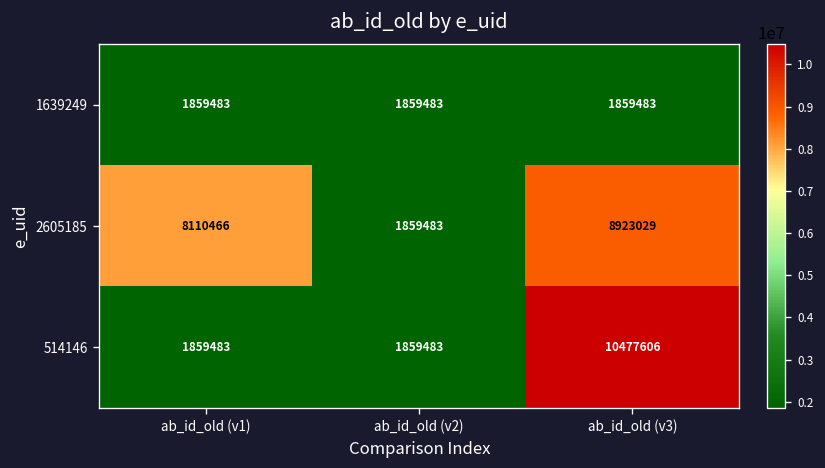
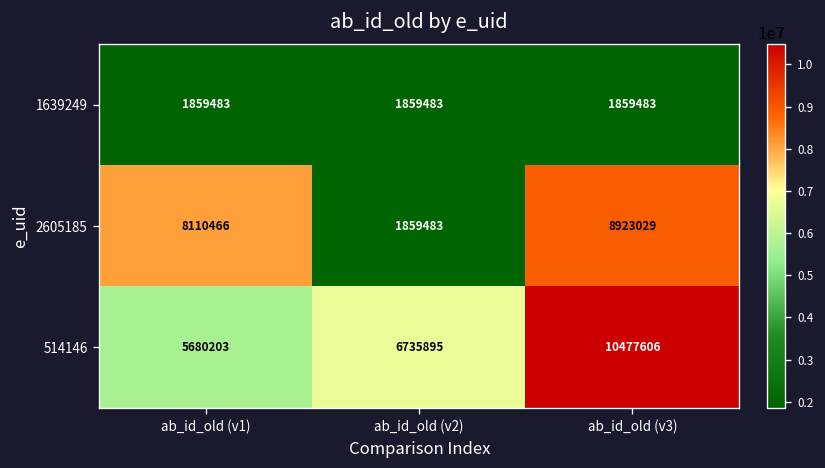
  {
    "1639249": {
      "ab_id_old (v1)": 1859483,
      "ab_id_old (v2)": 1859483,
      "ab_id_old (v3)": 1859483
    },
    "2605185": {
      "ab_id_old (v1)": 8110466,
      "ab_id_old (v2)": 1859483,
      "ab_id_old (v3)": 8923029
    },
    "514146": {
-     "ab_id_old (v1)": 1859483,
-     "ab_id_old (v2)": 1859483,
+     "ab_id_old (v1)": 5680203,
+     "ab_id_old (v2)": 6735895,
      "ab_id_old (v3)": 10477606
    }
  }
